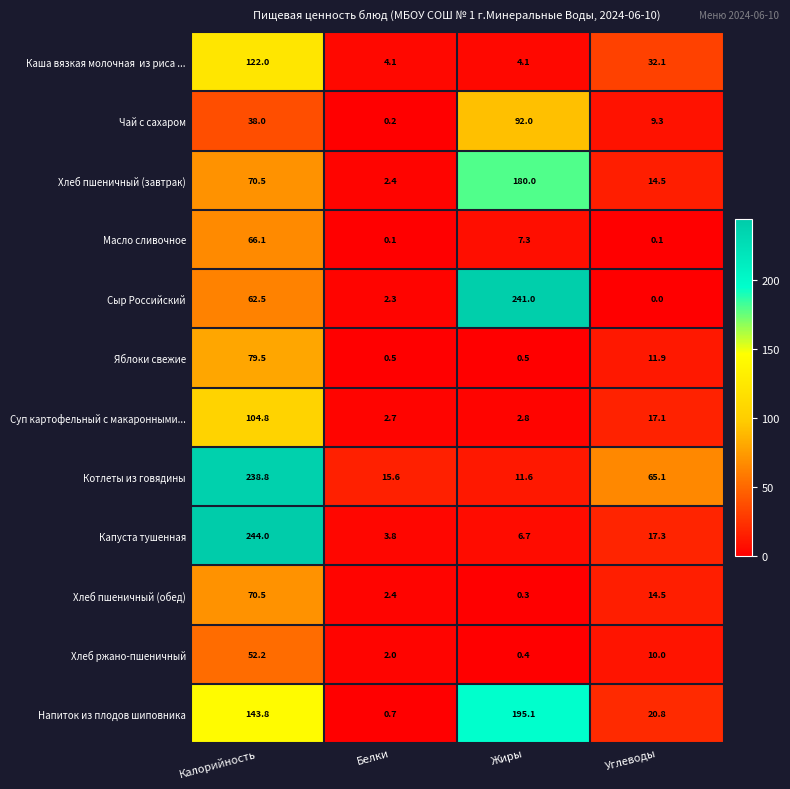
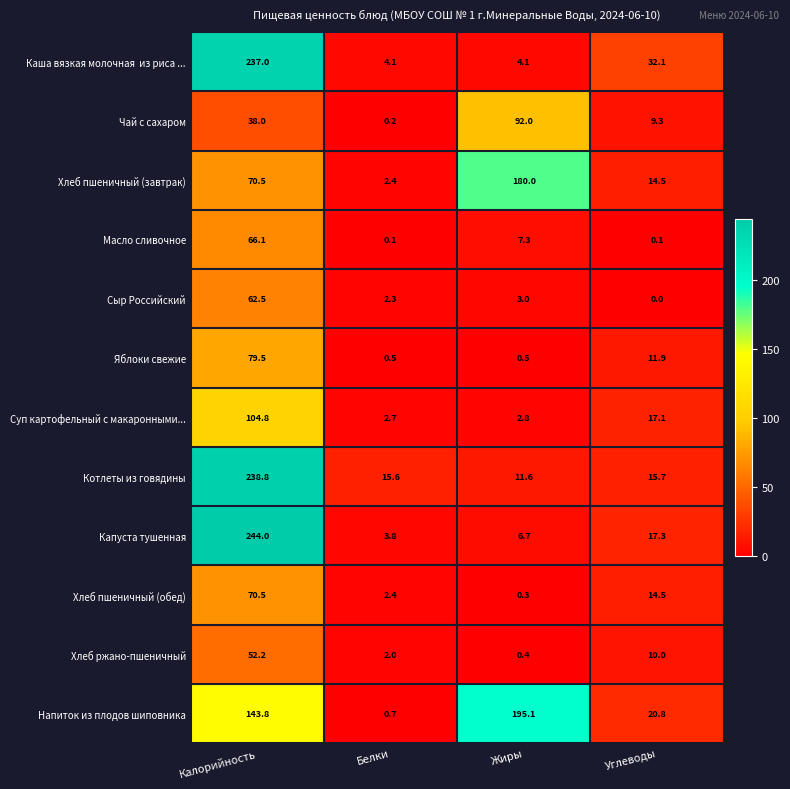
  {
    "Каша вязкая молочная из риса ...": {
-     "Калорийность": 122.0,
+     "Калорийность": 237.0,
      "Белки": 4.1,
      "Жиры": 4.1,
      "Углеводы": 32.1
    },
    "Чай с сахаром": {
      "Калорийность": 38.0,
      "Белки": 0.2,
      "Жиры": 92.0,
      "Углеводы": 9.3
    },
    "Хлеб пшеничный (завтрак)": {
      "Калорийность": 70.5,
      "Белки": 2.4,
      "Жиры": 180.0,
      "Углеводы": 14.5
    },
    "Масло сливочное": {
      "Калорийность": 66.1,
      "Белки": 0.1,
      "Жиры": 7.3,
      "Углеводы": 0.1
    },
    "Сыр Российский": {
      "Калорийность": 62.5,
      "Белки": 2.3,
-     "Жиры": 241.0,
+     "Жиры": 3.0,
      "Углеводы": 0.0
    },
    "Яблоки свежие": {
      "Калорийность": 79.5,
      "Белки": 0.5,
      "Жиры": 0.5,
      "Углеводы": 11.9
    },
    "Суп картофельный с макаронными...": {
      "Калорийность": 104.8,
      "Белки": 2.7,
      "Жиры": 2.8,
      "Углеводы": 17.1
    },
    "Котлеты из говядины": {
      "Калорийность": 238.8,
      "Белки": 15.6,
      "Жиры": 11.6,
-     "Углеводы": 65.1
+     "Углеводы": 15.7
    },
    "Капуста тушенная": {
      "Калорийность": 244.0,
      "Белки": 3.8,
      "Жиры": 6.7,
      "Углеводы": 17.3
    },
    "Хлеб пшеничный (обед)": {
      "Калорийность": 70.5,
      "Белки": 2.4,
      "Жиры": 0.3,
      "Углеводы": 14.5
    },
    "Хлеб ржано-пшеничный": {
      "Калорийность": 52.2,
      "Белки": 2.0,
      "Жиры": 0.4,
      "Углеводы": 10.0
    },
    "Напиток из плодов шиповника": {
      "Калорийность": 143.8,
      "Белки": 0.7,
      "Жиры": 195.1,
      "Углеводы": 20.8
    }
  }
